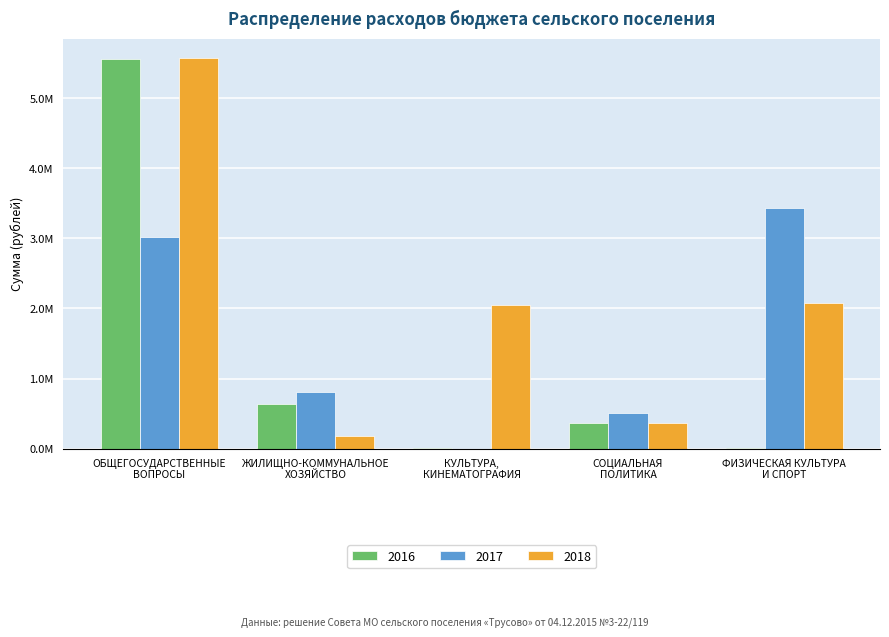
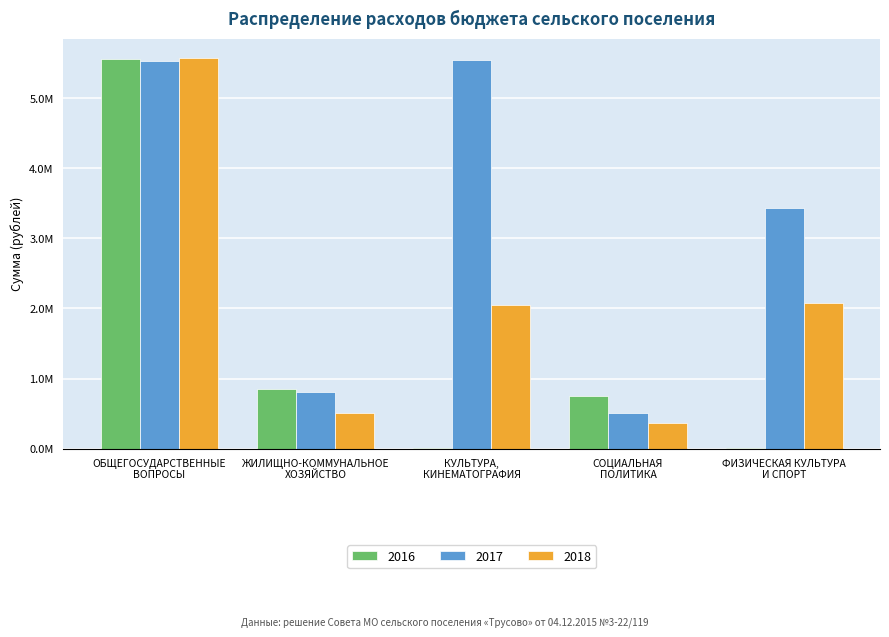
  {
    "2016": {
      "ОБЩЕГОСУДАРСТВЕННЫЕ ВОПРОСЫ": "5.6М",
-     "ЖИЛИЩНО-КОММУНАЛЬНОЕ ХОЗЯЙСТВО": "0.6М",
-     "СОЦИАЛЬНАЯ ПОЛИТИКА": "0.4М"
+     "ЖИЛИЩНО-КОММУНАЛЬНОЕ ХОЗЯЙСТВО": "0.9М",
+     "СОЦИАЛЬНАЯ ПОЛИТИКА": "0.7М"
    },
    "2017": {
-     "ОБЩЕГОСУДАРСТВЕННЫЕ ВОПРОСЫ": "3.0М",
+     "ОБЩЕГОСУДАРСТВЕННЫЕ ВОПРОСЫ": "5.5М",
      "ЖИЛИЩНО-КОММУНАЛЬНОЕ ХОЗЯЙСТВО": "0.8М",
-     "КУЛЬТУРА, КИНЕМАТОГРАФИЯ": "0.0М",
+     "КУЛЬТУРА, КИНЕМАТОГРАФИЯ": "5.5М",
      "СОЦИАЛЬНАЯ ПОЛИТИКА": "0.5М",
      "ФИЗИЧЕСКАЯ КУЛЬТУРА И СПОРТ": "3.4М"
    },
    "2018": {
      "ОБЩЕГОСУДАРСТВЕННЫЕ ВОПРОСЫ": "5.6М",
-     "ЖИЛИЩНО-КОММУНАЛЬНОЕ ХОЗЯЙСТВО": "0.2М",
+     "ЖИЛИЩНО-КОММУНАЛЬНОЕ ХОЗЯЙСТВО": "0.5М",
      "КУЛЬТУРА, КИНЕМАТОГРАФИЯ": "2.1М",
      "СОЦИАЛЬНАЯ ПОЛИТИКА": "0.4М",
      "ФИЗИЧЕСКАЯ КУЛЬТУРА И СПОРТ": "2.1М"
    }
  }
